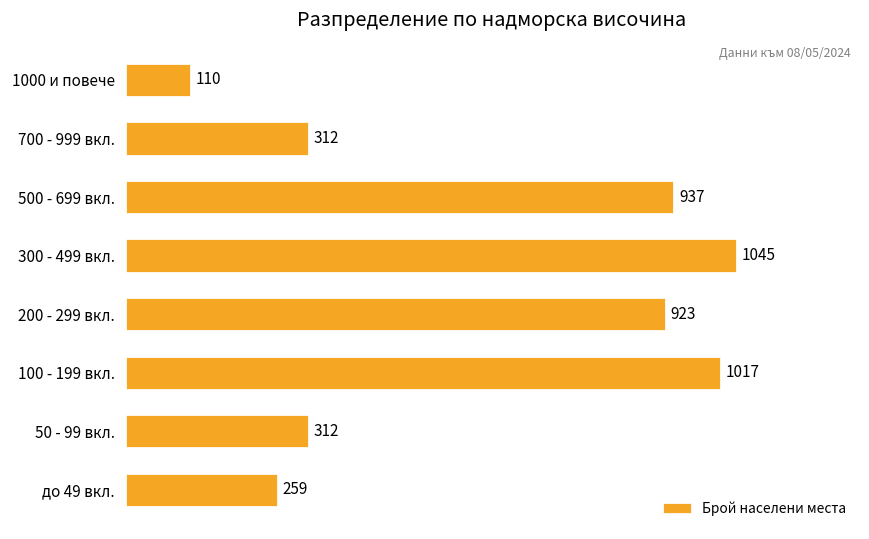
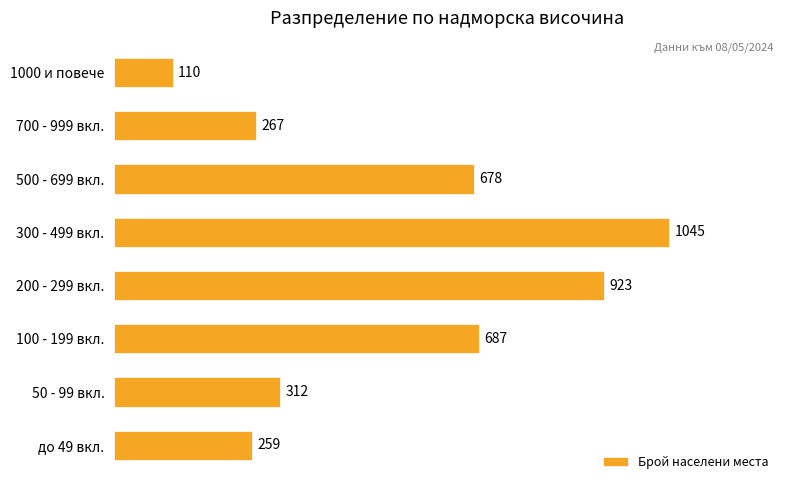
  {
    "1000 и повече": 110,
-   "700 - 999 вкл.": 312,
-   "500 - 699 вкл.": 937,
+   "700 - 999 вкл.": 267,
+   "500 - 699 вкл.": 678,
    "300 - 499 вкл.": 1045,
    "200 - 299 вкл.": 923,
-   "100 - 199 вкл.": 1017,
+   "100 - 199 вкл.": 687,
    "50 - 99 вкл.": 312,
    "до 49 вкл.": 259
  }
